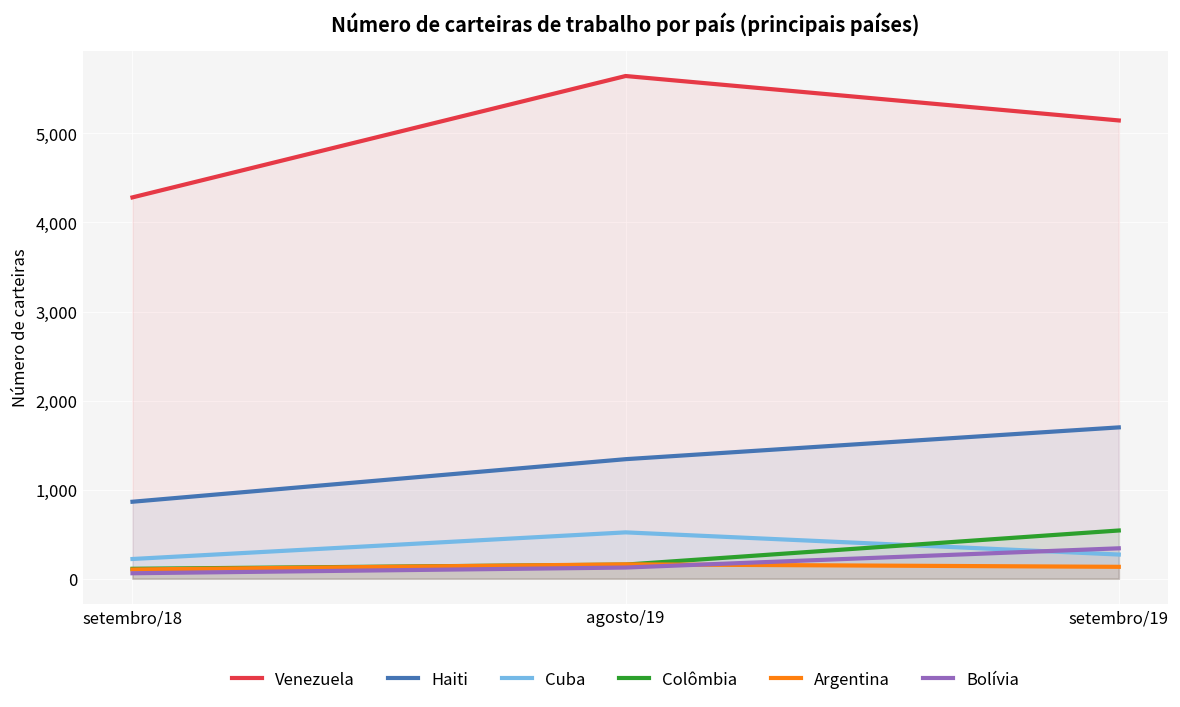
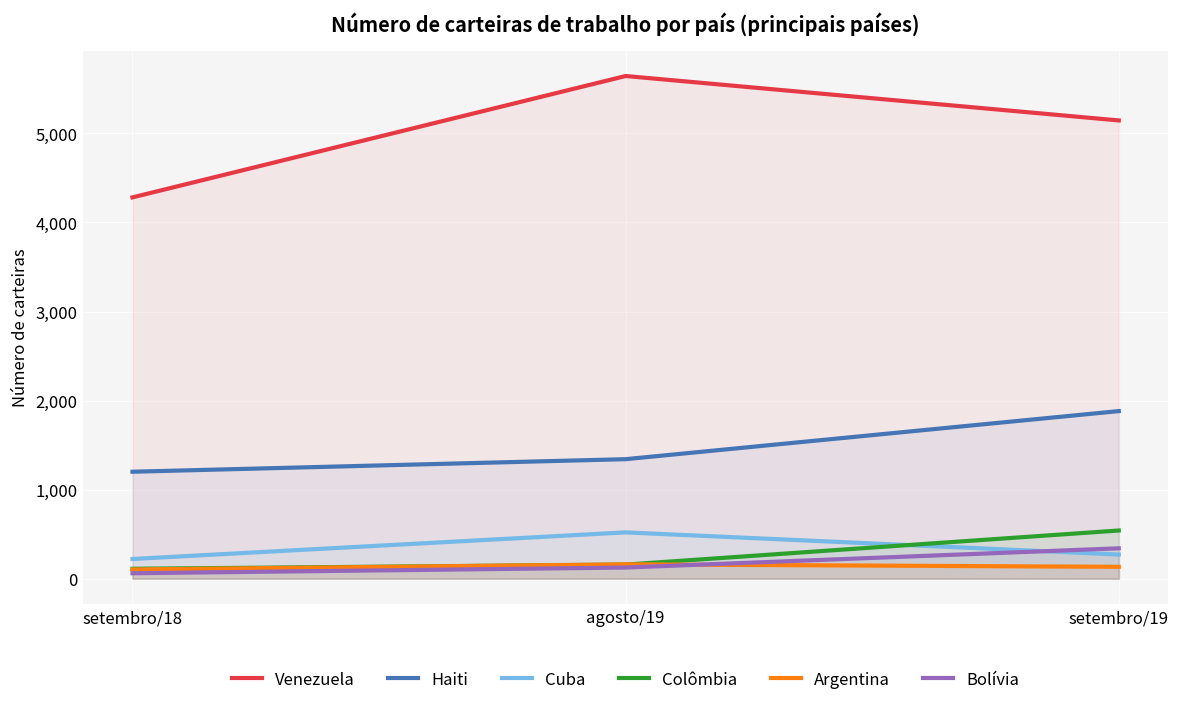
  {
    "Venezuela": {
      "setembro/18": "4,300",
      "agosto/19": "5,600",
      "setembro/19": "5,100"
    },
    "Haiti": {
-     "setembro/18": "900",
+     "setembro/18": "1,200",
      "agosto/19": "1,300",
-     "setembro/19": "1,700"
+     "setembro/19": "1,900"
    },
    "Cuba": {
      "setembro/18": "200",
      "agosto/19": "500",
      "setembro/19": "300"
    },
    "Colômbia": {
      "setembro/19": "500"
    },
    "Argentina": {
      "setembro/19": "100"
    },
    "Bolívia": {
      "setembro/18": "100",
      "setembro/19": "300"
    }
  }
